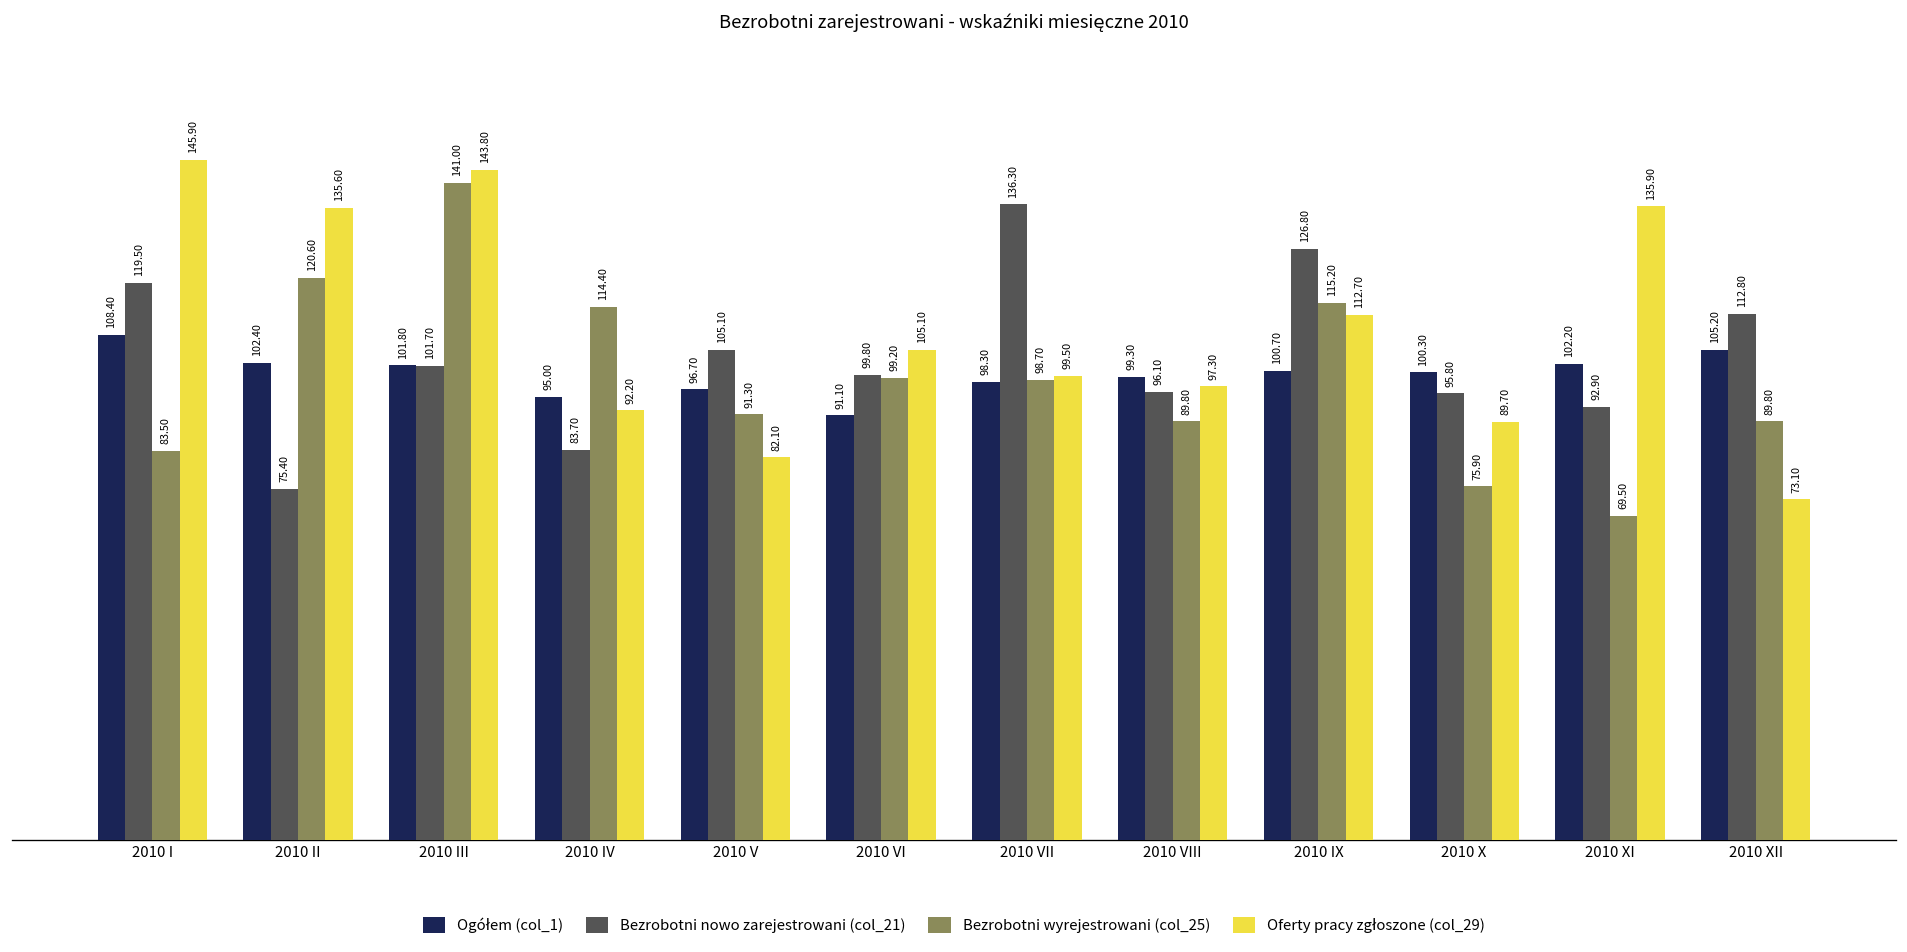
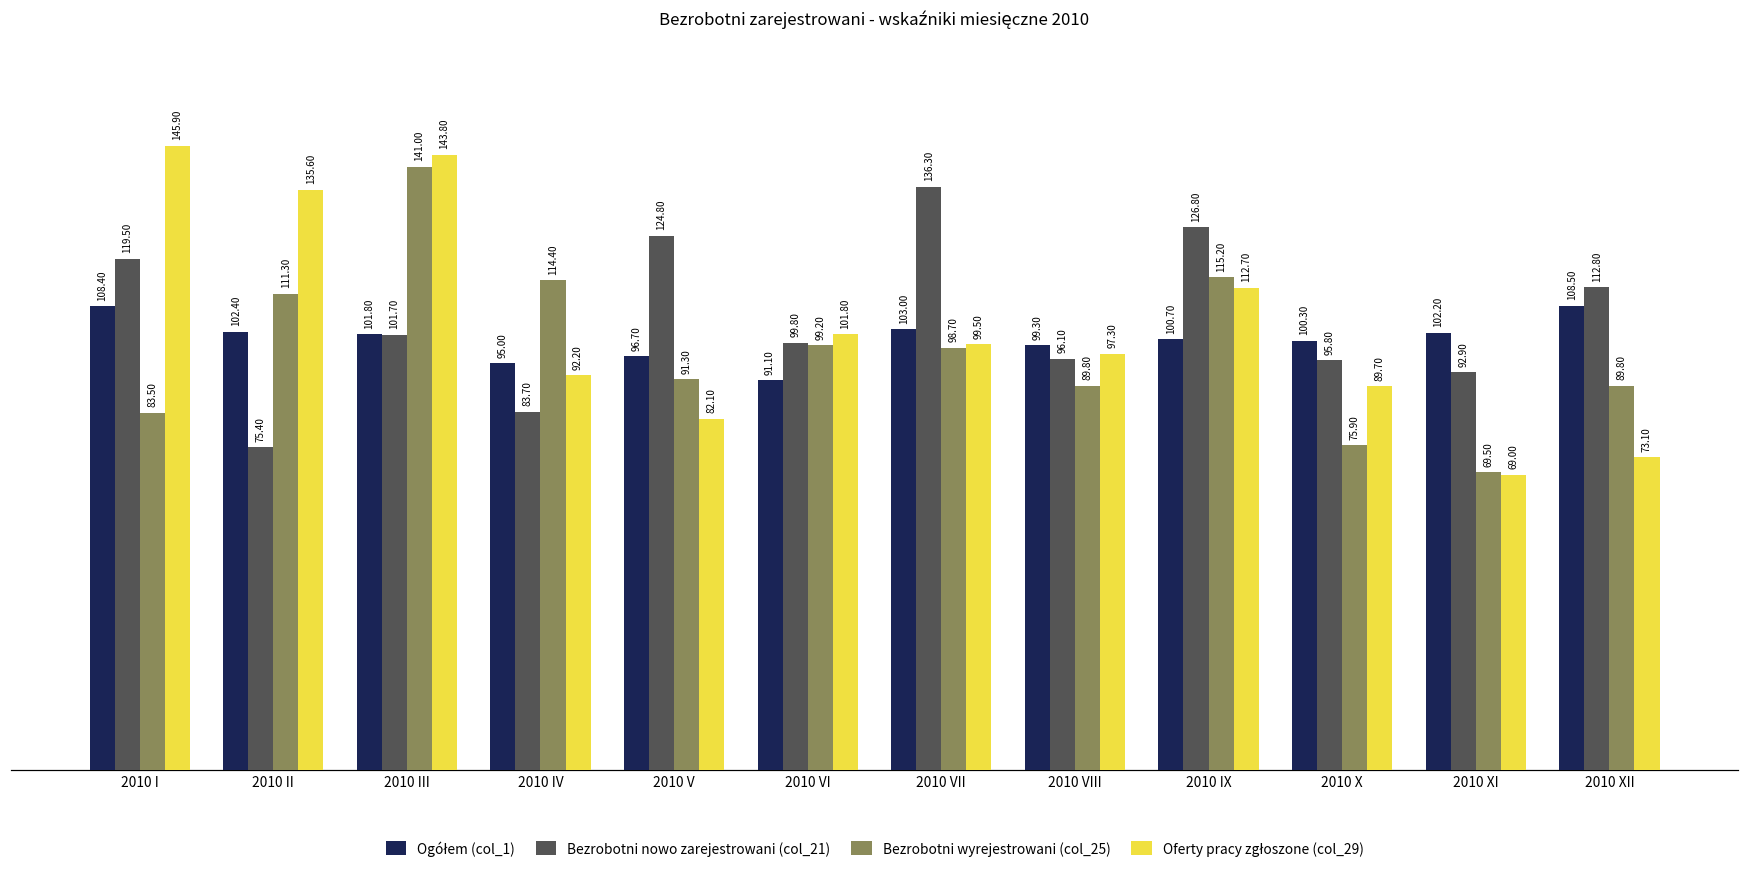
  {
    "Ogółem (col_1)": {
      "2010 I": 108.40,
      "2010 II": 102.40,
      "2010 III": 101.80,
      "2010 IV": 95.00,
      "2010 V": 96.70,
      "2010 VI": 91.10,
-     "2010 VII": 98.30,
+     "2010 VII": 103.00,
      "2010 VIII": 99.30,
      "2010 IX": 100.70,
      "2010 X": 100.30,
      "2010 XI": 102.20,
-     "2010 XII": 105.20
+     "2010 XII": 108.50
    },
    "Bezrobotni nowo zarejestrowani (col_21)": {
      "2010 I": 119.50,
      "2010 II": 75.40,
      "2010 III": 101.70,
      "2010 IV": 83.70,
-     "2010 V": 105.10,
+     "2010 V": 124.80,
      "2010 VI": 99.80,
      "2010 VII": 136.30,
      "2010 VIII": 96.10,
      "2010 IX": 126.80,
      "2010 X": 95.80,
      "2010 XI": 92.90,
      "2010 XII": 112.80
    },
    "Bezrobotni wyrejestrowani (col_25)": {
      "2010 I": 83.50,
-     "2010 II": 120.60,
+     "2010 II": 111.30,
      "2010 III": 141.00,
      "2010 IV": 114.40,
      "2010 V": 91.30,
      "2010 VI": 99.20,
      "2010 VII": 98.70,
      "2010 VIII": 89.80,
      "2010 IX": 115.20,
      "2010 X": 75.90,
      "2010 XI": 69.50,
      "2010 XII": 89.80
    },
    "Oferty pracy zgłoszone (col_29)": {
      "2010 I": 145.90,
      "2010 II": 135.60,
      "2010 III": 143.80,
      "2010 IV": 92.20,
      "2010 V": 82.10,
-     "2010 VI": 105.10,
+     "2010 VI": 101.80,
      "2010 VII": 99.50,
      "2010 VIII": 97.30,
      "2010 IX": 112.70,
      "2010 X": 89.70,
-     "2010 XI": 135.90,
+     "2010 XI": 69.00,
      "2010 XII": 73.10
    }
  }
